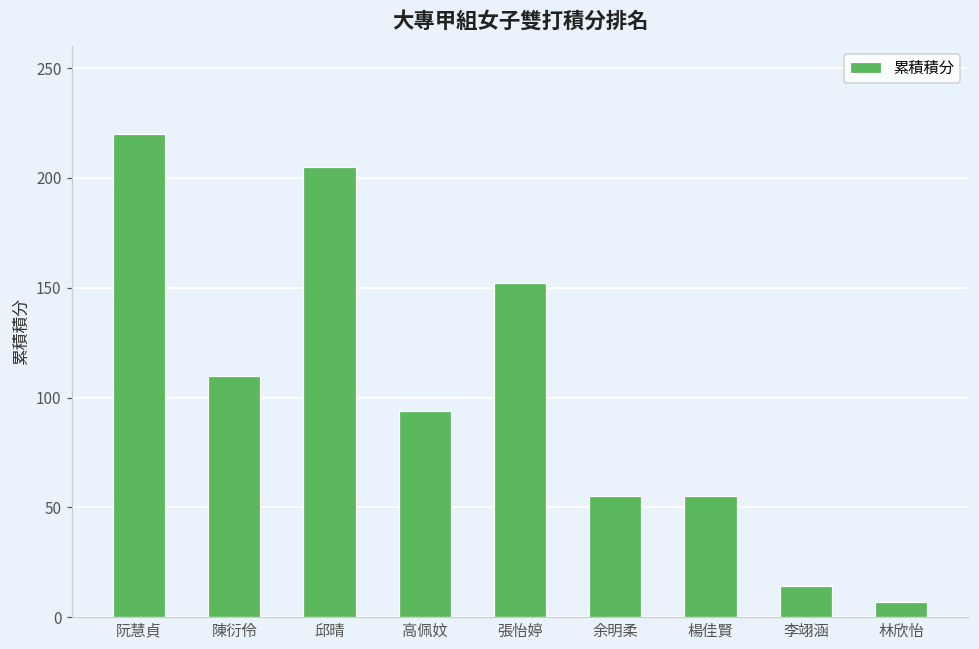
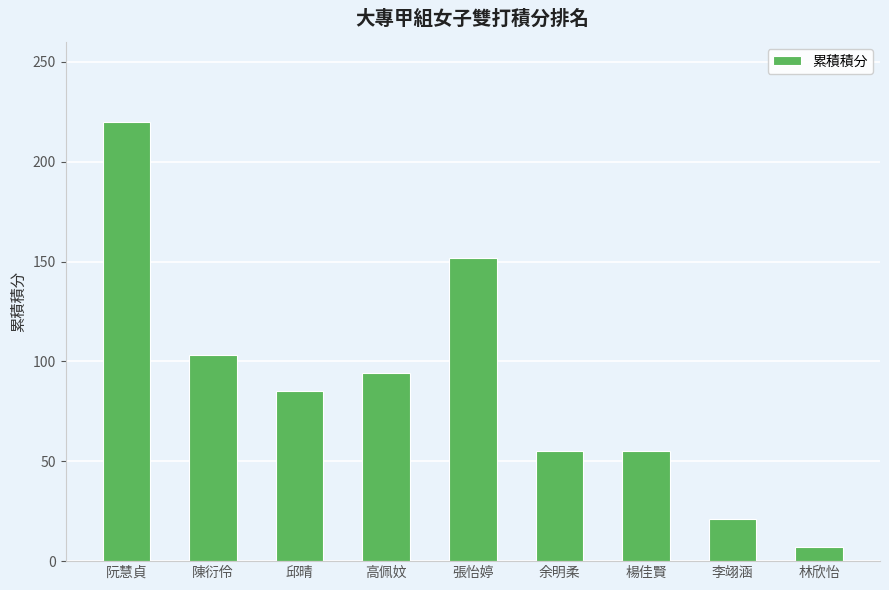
  {
    "阮慧貞": 220,
-   "陳衍伶": 110,
-   "邱晴": 205,
+   "陳衍伶": 103,
+   "邱晴": 85,
    "高佩妏": 94,
    "張怡婷": 152,
    "余明柔": 55,
    "楊佳賢": 55,
-   "李翊涵": 14,
+   "李翊涵": 21,
    "林欣怡": 7
  }
